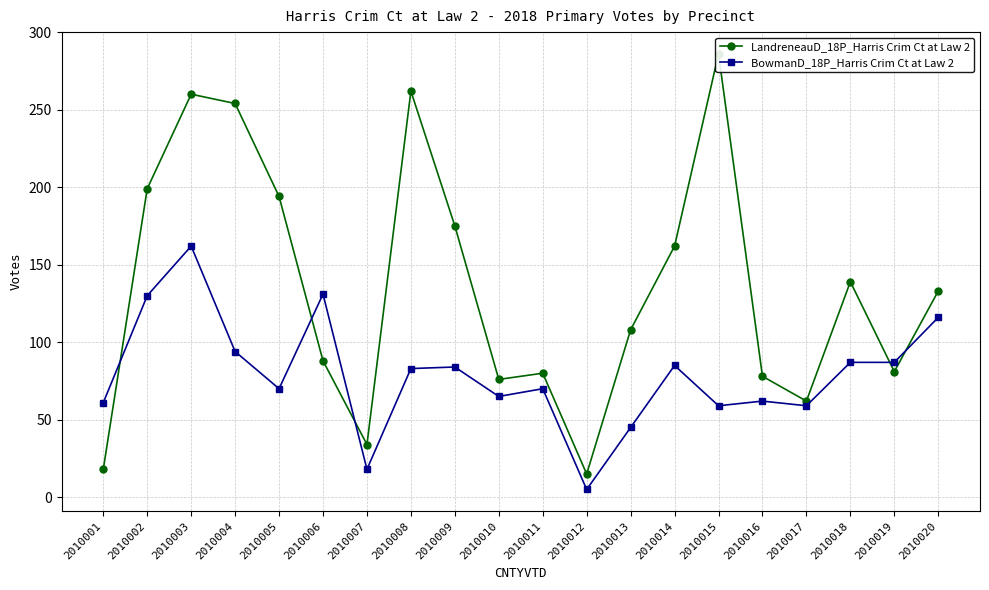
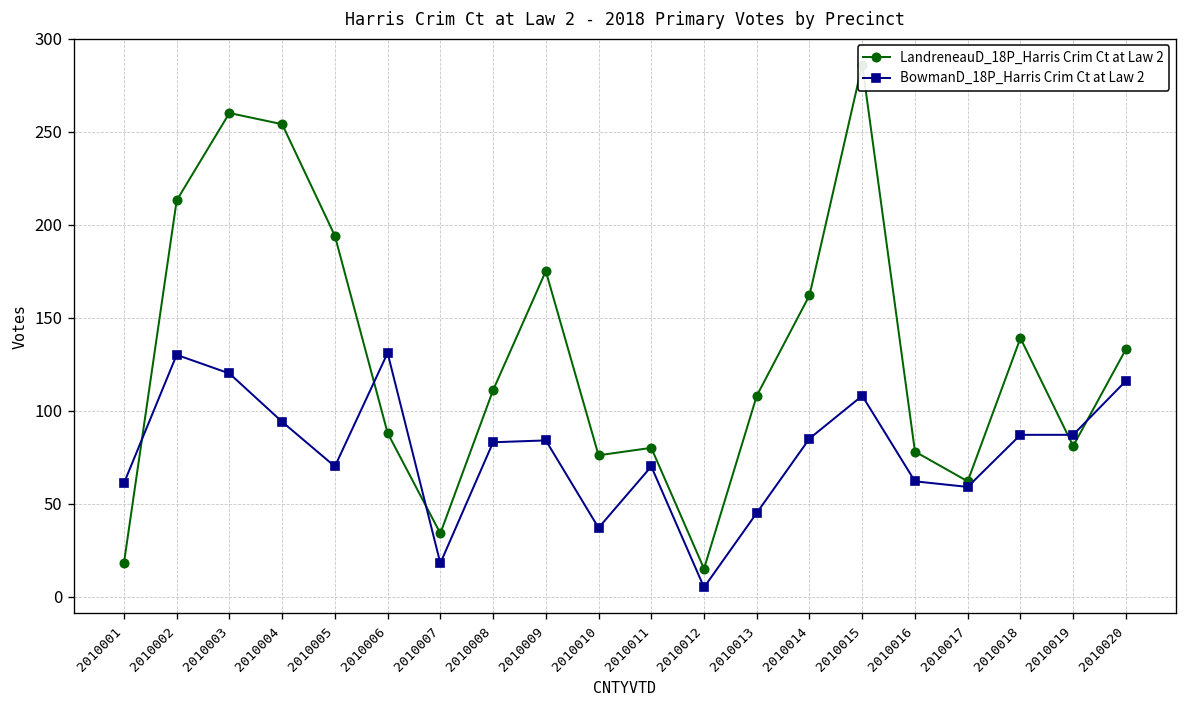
  {
    "LandreneauD_18P_Harris Crim Ct at Law 2": {
      "2010001": 18,
-     "2010002": 199,
+     "2010002": 213,
      "2010003": 260,
      "2010004": 254,
      "2010005": 194,
      "2010006": 88,
      "2010007": 34,
-     "2010008": 262,
+     "2010008": 111,
      "2010009": 175,
      "2010010": 76,
      "2010011": 80,
      "2010012": 15,
      "2010013": 108,
      "2010014": 162,
      "2010016": 78,
      "2010017": 62,
      "2010018": 139,
      "2010019": 81,
      "2010020": 133
    },
    "BowmanD_18P_Harris Crim Ct at Law 2": {
      "2010001": 61,
      "2010002": 130,
-     "2010003": 162,
+     "2010003": 120,
      "2010004": 94,
      "2010005": 70,
      "2010006": 131,
      "2010007": 18,
      "2010008": 83,
      "2010009": 84,
-     "2010010": 65,
+     "2010010": 37,
      "2010011": 70,
      "2010012": 5,
      "2010013": 45,
      "2010014": 85,
-     "2010015": 59,
+     "2010015": 108,
      "2010016": 62,
      "2010017": 59,
      "2010018": 87,
      "2010019": 87,
      "2010020": 116
    }
  }
